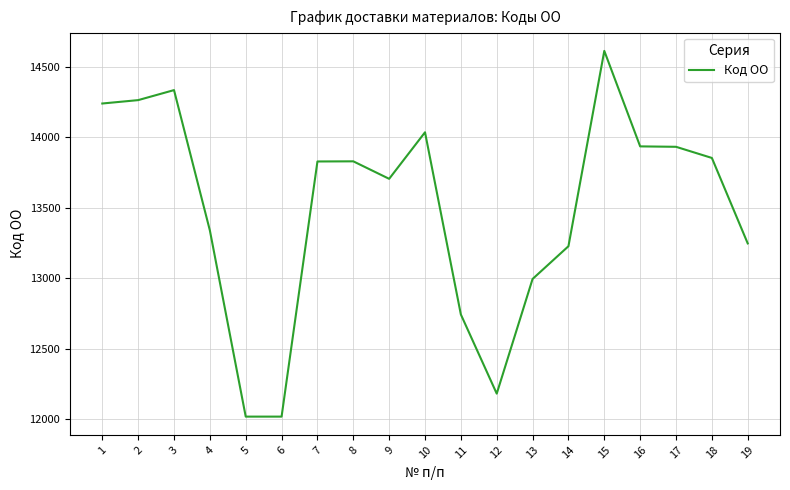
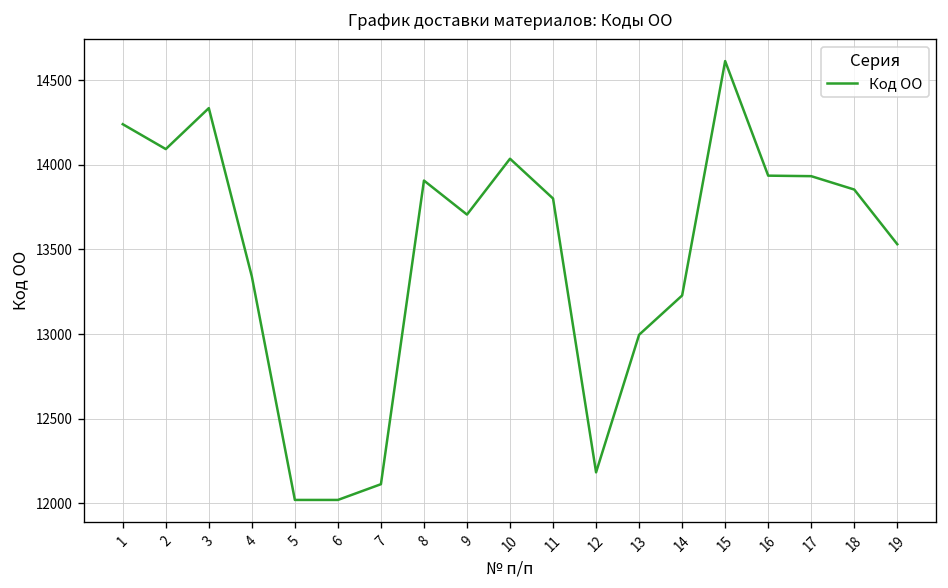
  {
    "1": 14240,
-   "2": 14260,
+   "2": 14090,
    "3": 14340,
    "4": 13340,
    "5": 12020,
    "6": 12020,
-   "7": 13830,
-   "8": 13830,
+   "7": 12110,
+   "8": 13910,
    "9": 13710,
    "10": 14040,
-   "11": 12740,
+   "11": 13800,
    "12": 12180,
    "13": 13000,
    "14": 13230,
    "15": 14610,
    "16": 13940,
    "17": 13930,
    "18": 13850,
-   "19": 13250
+   "19": 13530
  }
